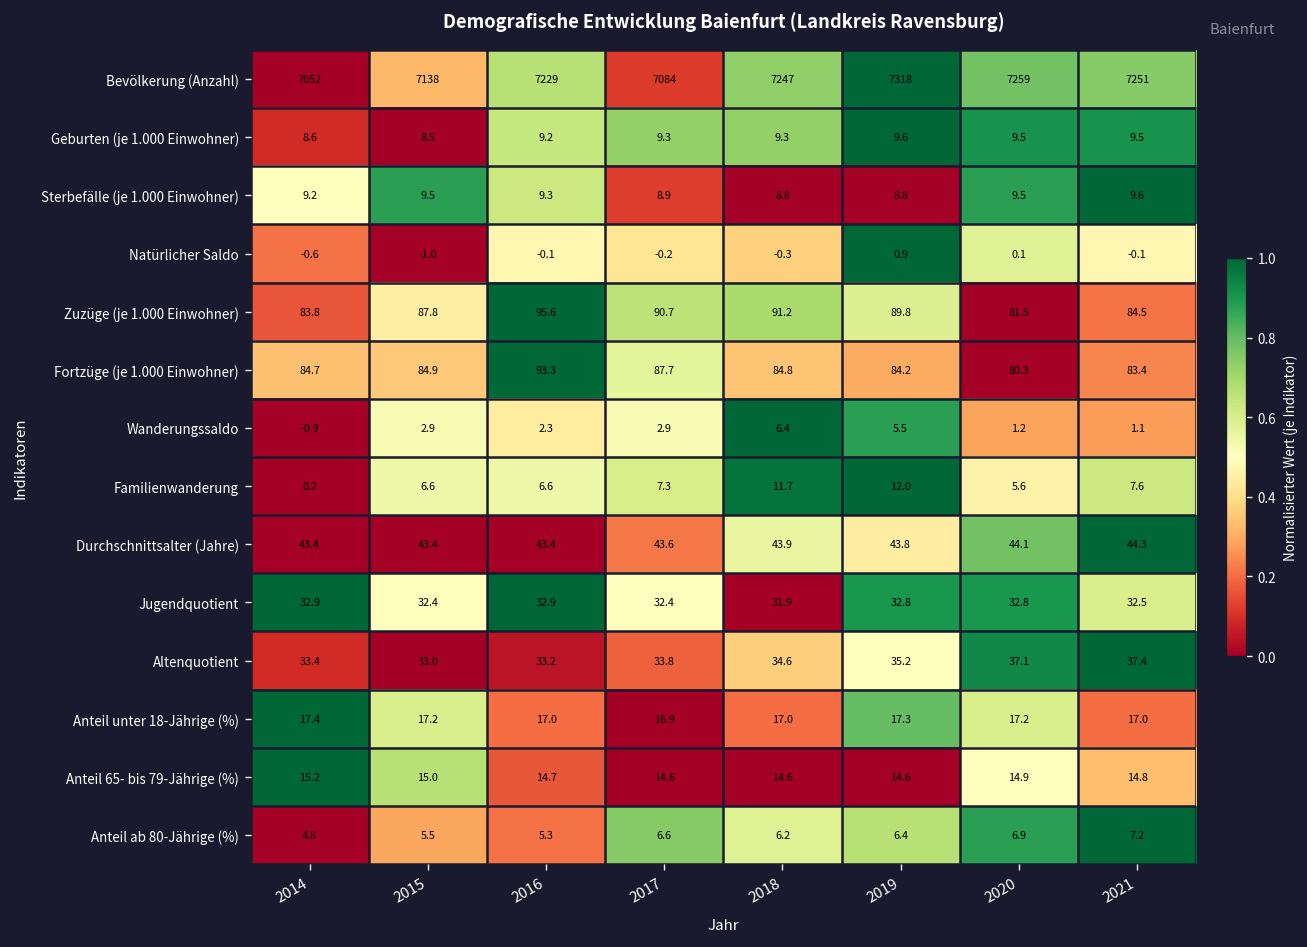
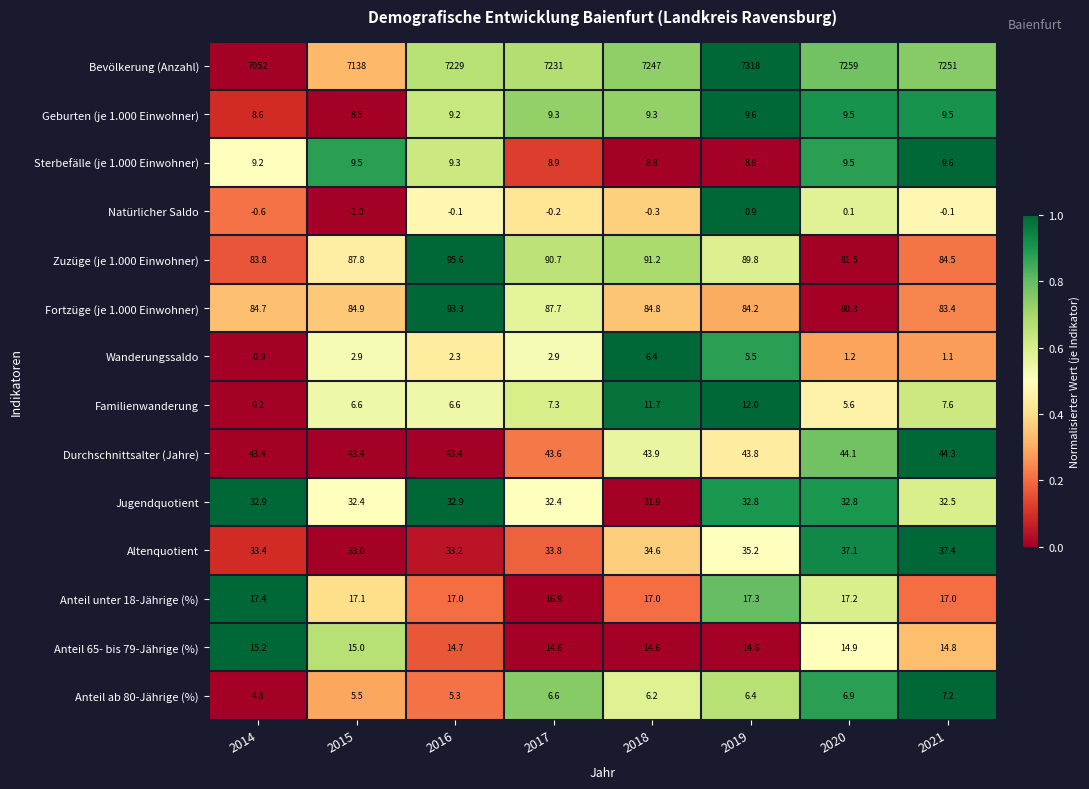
  {
    "Bevölkerung (Anzahl)": {
      "2014": 7052,
      "2015": 7138,
      "2016": 7229,
-     "2017": 7084,
+     "2017": 7231,
      "2018": 7247,
      "2019": 7318,
      "2020": 7259,
      "2021": 7251
    },
    "Geburten (je 1.000 Einwohner)": {
      "2014": 8.6,
      "2015": 8.5,
      "2016": 9.2,
      "2017": 9.3,
      "2018": 9.3,
      "2019": 9.6,
      "2020": 9.5,
      "2021": 9.5
    },
    "Sterbefälle (je 1.000 Einwohner)": {
      "2014": 9.2,
      "2015": 9.5,
      "2016": 9.3,
      "2017": 8.9,
      "2018": 8.8,
      "2019": 8.8,
      "2020": 9.5,
      "2021": 9.6
    },
    "Natürlicher Saldo": {
      "2014": -0.6,
      "2015": -1.0,
      "2016": -0.1,
      "2017": -0.2,
      "2018": -0.3,
      "2019": 0.9,
      "2020": 0.1,
      "2021": -0.1
    },
    "Zuzüge (je 1.000 Einwohner)": {
      "2014": 83.8,
      "2015": 87.8,
      "2016": 95.6,
      "2017": 90.7,
      "2018": 91.2,
      "2019": 89.8,
      "2020": 81.5,
      "2021": 84.5
    },
    "Fortzüge (je 1.000 Einwohner)": {
      "2014": 84.7,
      "2015": 84.9,
      "2016": 93.3,
      "2017": 87.7,
      "2018": 84.8,
      "2019": 84.2,
      "2020": 80.3,
      "2021": 83.4
    },
    "Wanderungssaldo": {
      "2014": -0.9,
      "2015": 2.9,
      "2016": 2.3,
      "2017": 2.9,
      "2018": 6.4,
      "2019": 5.5,
      "2020": 1.2,
      "2021": 1.1
    },
    "Familienwanderung": {
      "2014": 0.2,
      "2015": 6.6,
      "2016": 6.6,
      "2017": 7.3,
      "2018": 11.7,
      "2019": 12.0,
      "2020": 5.6,
      "2021": 7.6
    },
    "Durchschnittsalter (Jahre)": {
      "2014": 43.4,
      "2015": 43.4,
      "2016": 43.4,
      "2017": 43.6,
      "2018": 43.9,
      "2019": 43.8,
      "2020": 44.1,
      "2021": 44.3
    },
    "Jugendquotient": {
      "2014": 32.9,
      "2015": 32.4,
      "2016": 32.9,
      "2017": 32.4,
      "2018": 31.9,
      "2019": 32.8,
      "2020": 32.8,
      "2021": 32.5
    },
    "Altenquotient": {
      "2014": 33.4,
      "2015": 33.0,
      "2016": 33.2,
      "2017": 33.8,
      "2018": 34.6,
      "2019": 35.2,
      "2020": 37.1,
      "2021": 37.4
    },
    "Anteil unter 18-Jährige (%)": {
      "2014": 17.4,
-     "2015": 17.2,
+     "2015": 17.1,
      "2016": 17.0,
      "2017": 16.9,
      "2018": 17.0,
      "2019": 17.3,
      "2020": 17.2,
      "2021": 17.0
    },
    "Anteil 65- bis 79-Jährige (%)": {
      "2014": 15.2,
      "2015": 15.0,
      "2016": 14.7,
      "2017": 14.6,
      "2018": 14.6,
      "2019": 14.6,
      "2020": 14.9,
      "2021": 14.8
    },
    "Anteil ab 80-Jährige (%)": {
      "2014": 4.8,
      "2015": 5.5,
      "2016": 5.3,
      "2017": 6.6,
      "2018": 6.2,
      "2019": 6.4,
      "2020": 6.9,
      "2021": 7.2
    }
  }
